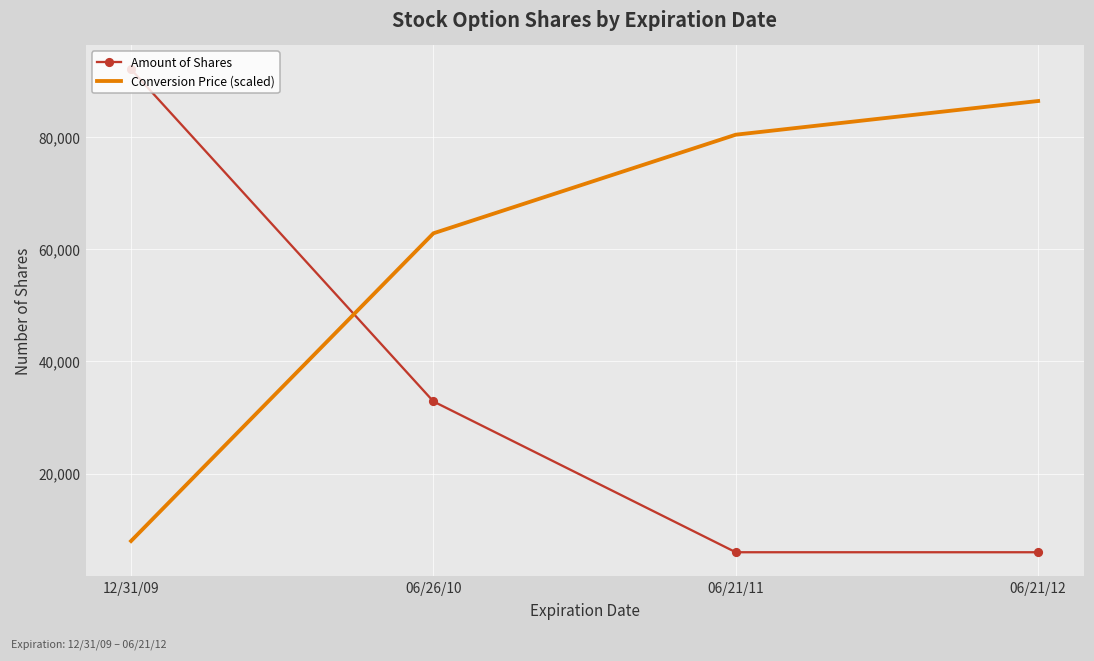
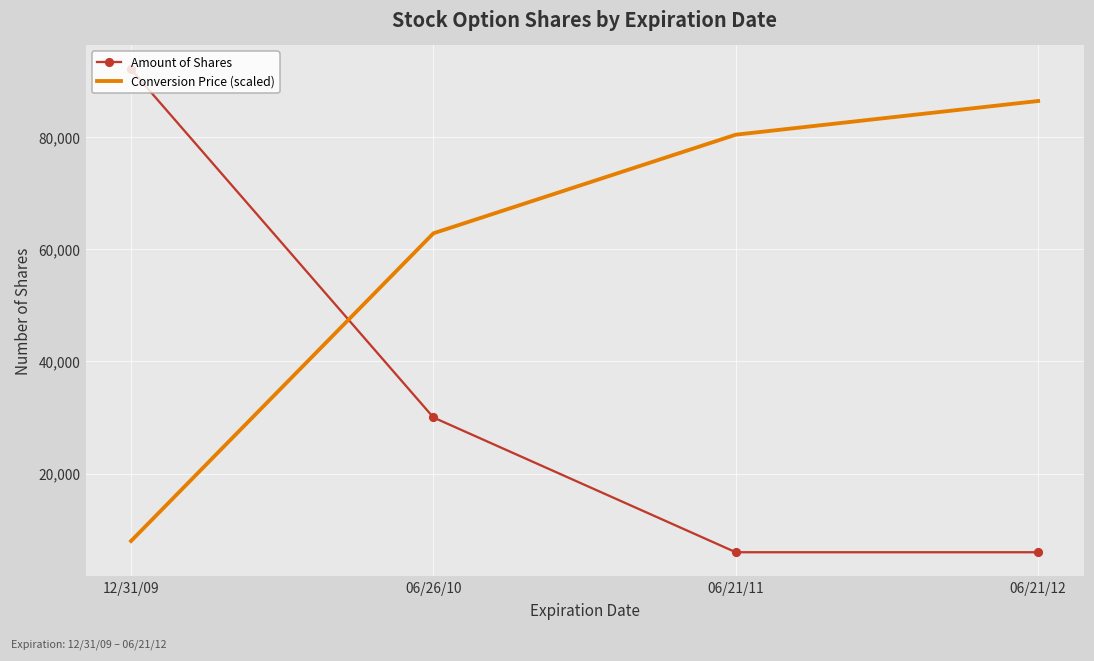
  {
    "Amount of Shares": {
-     "06/26/10": "33,000",
+     "06/26/10": "30,000",
      "06/21/11": "6,000",
      "06/21/12": "6,000"
    },
    "Conversion Price (scaled)": {
      "12/31/09": "8,000",
      "06/26/10": "63,000",
      "06/21/11": "80,000",
      "06/21/12": "86,000"
    }
  }
